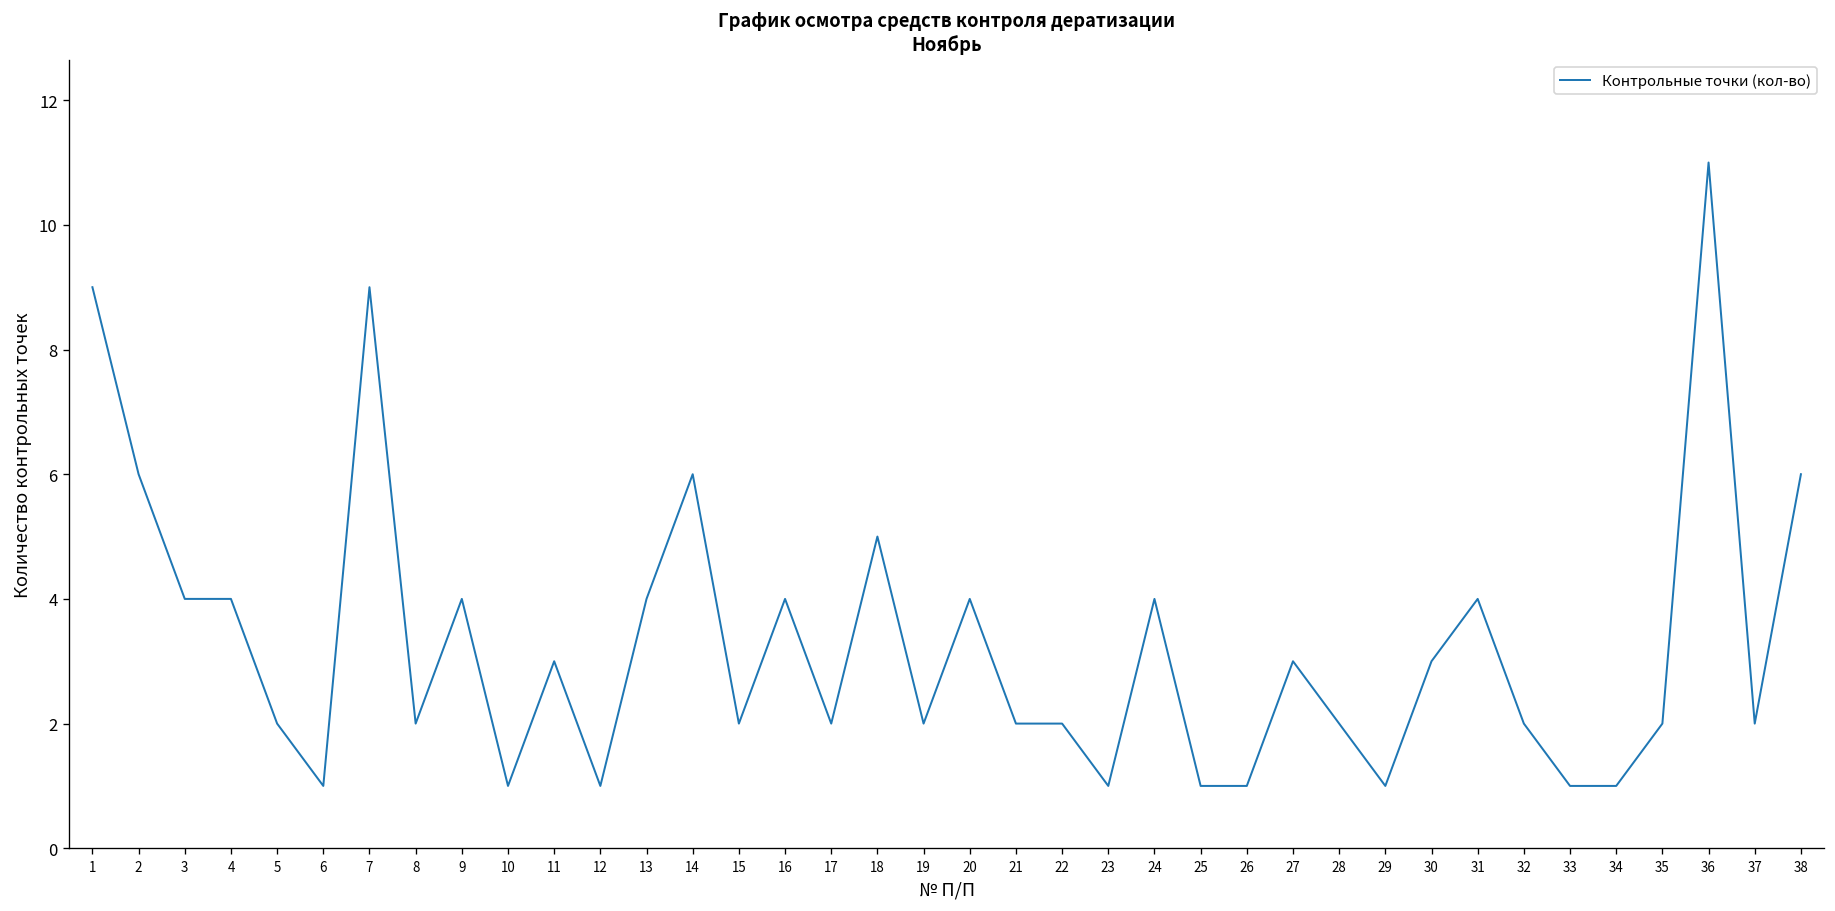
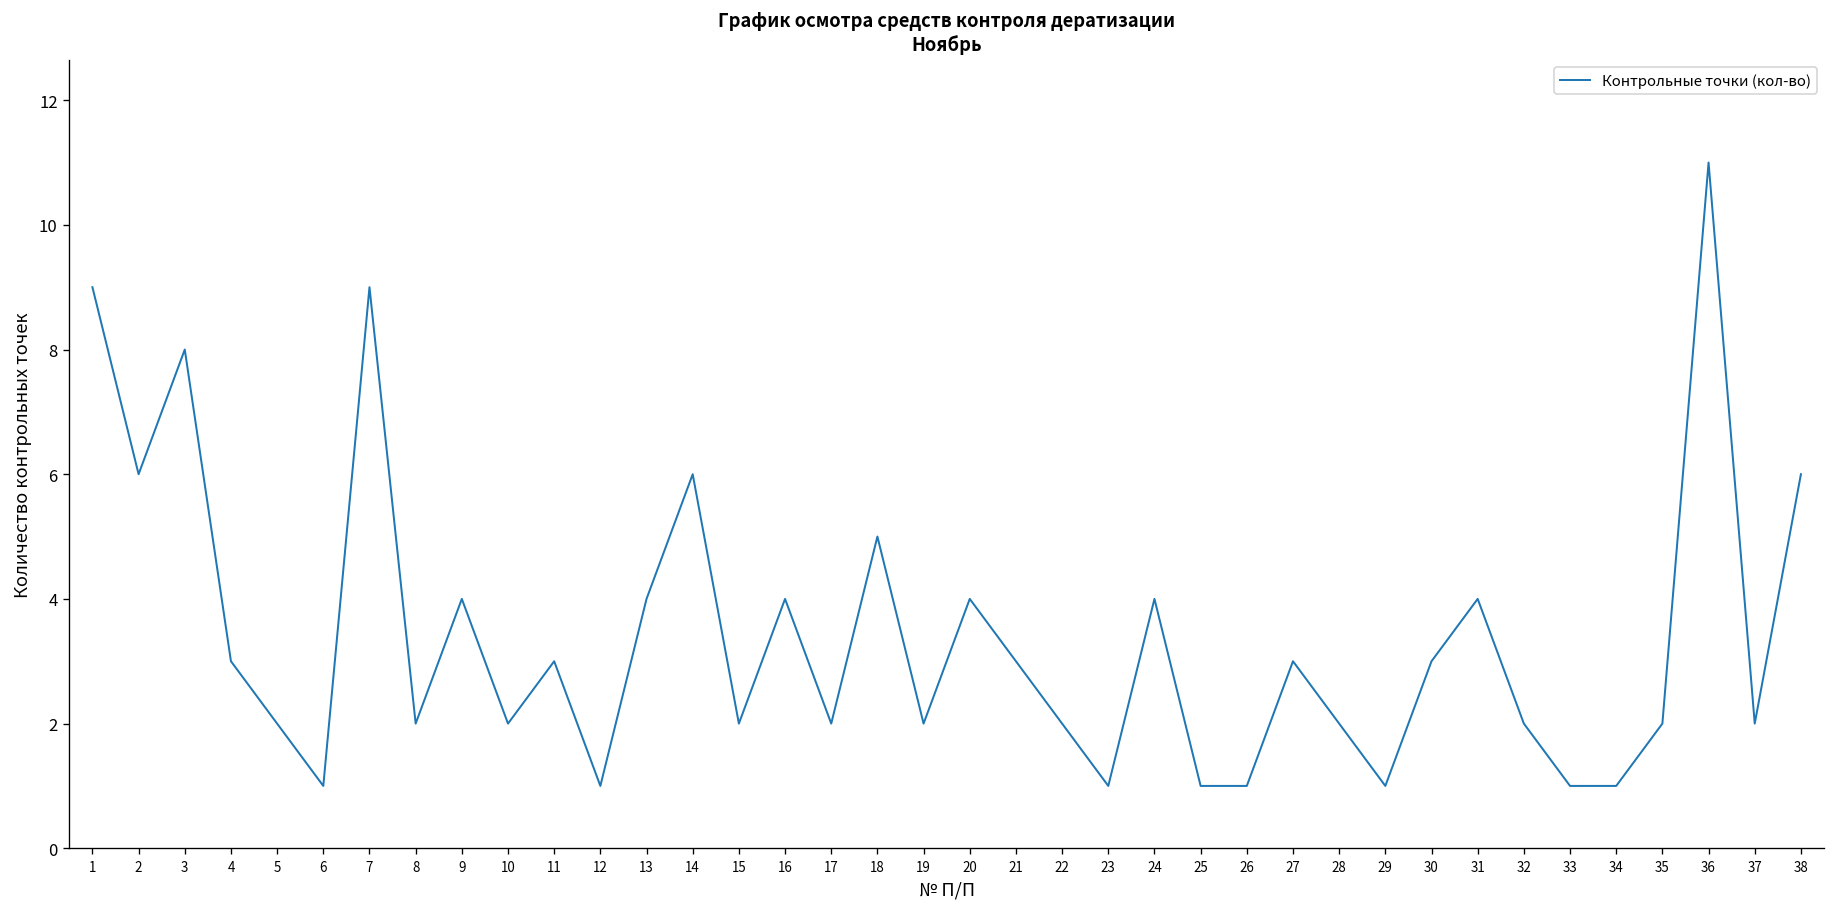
  {
    "1": 9,
    "2": 6,
-   "3": 4,
-   "4": 4,
+   "3": 8,
+   "4": 3,
    "5": 2,
    "6": 1,
    "7": 9,
    "8": 2,
    "9": 4,
-   "10": 1,
+   "10": 2,
    "11": 3,
    "12": 1,
    "13": 4,
    "14": 6,
    "15": 2,
    "16": 4,
    "17": 2,
    "18": 5,
    "19": 2,
    "20": 4,
-   "21": 2,
+   "21": 3,
    "22": 2,
    "23": 1,
    "24": 4,
    "25": 1,
    "26": 1,
    "27": 3,
    "28": 2,
    "29": 1,
    "30": 3,
    "31": 4,
    "32": 2,
    "33": 1,
    "34": 1,
    "35": 2,
    "36": 11,
    "37": 2,
    "38": 6
  }
